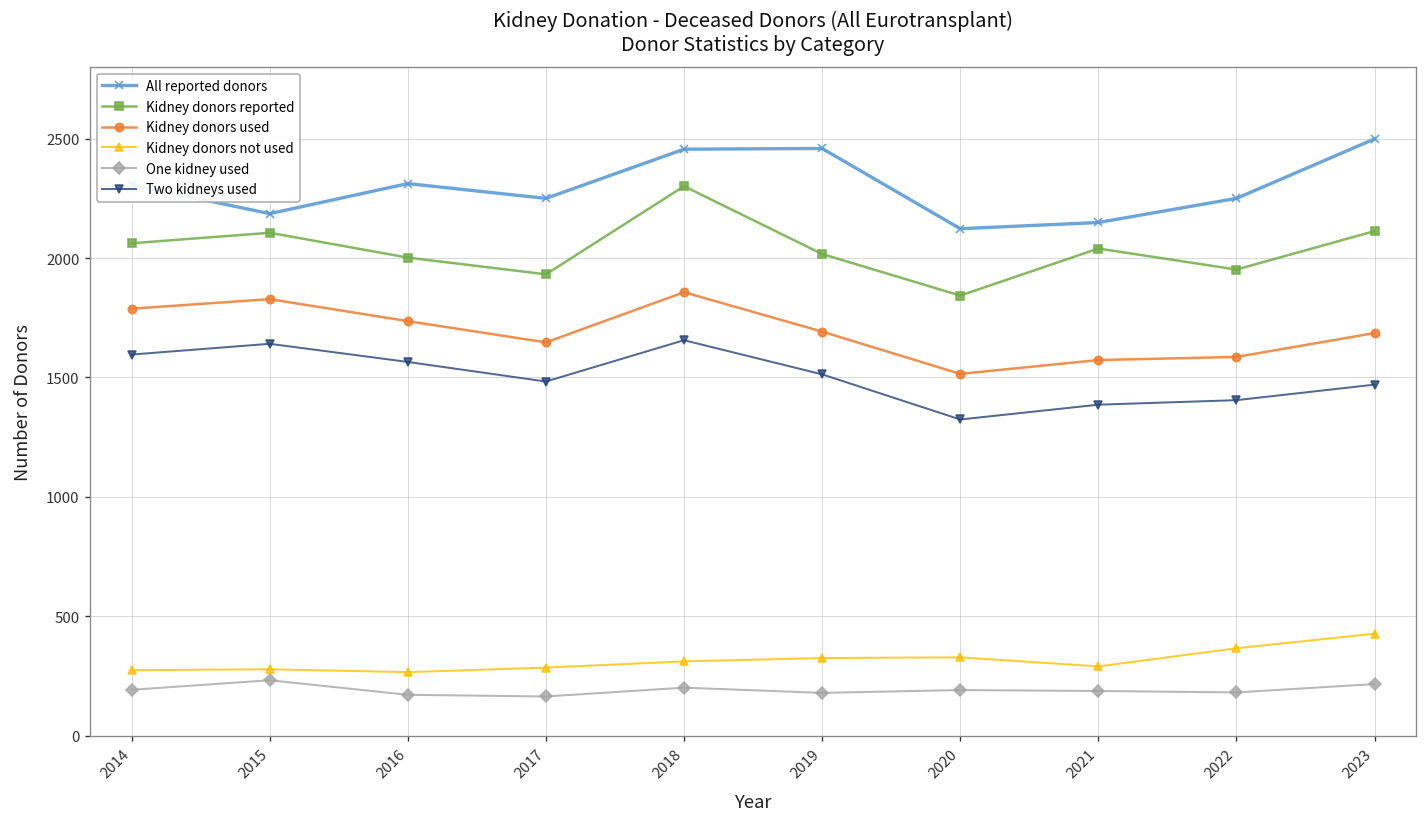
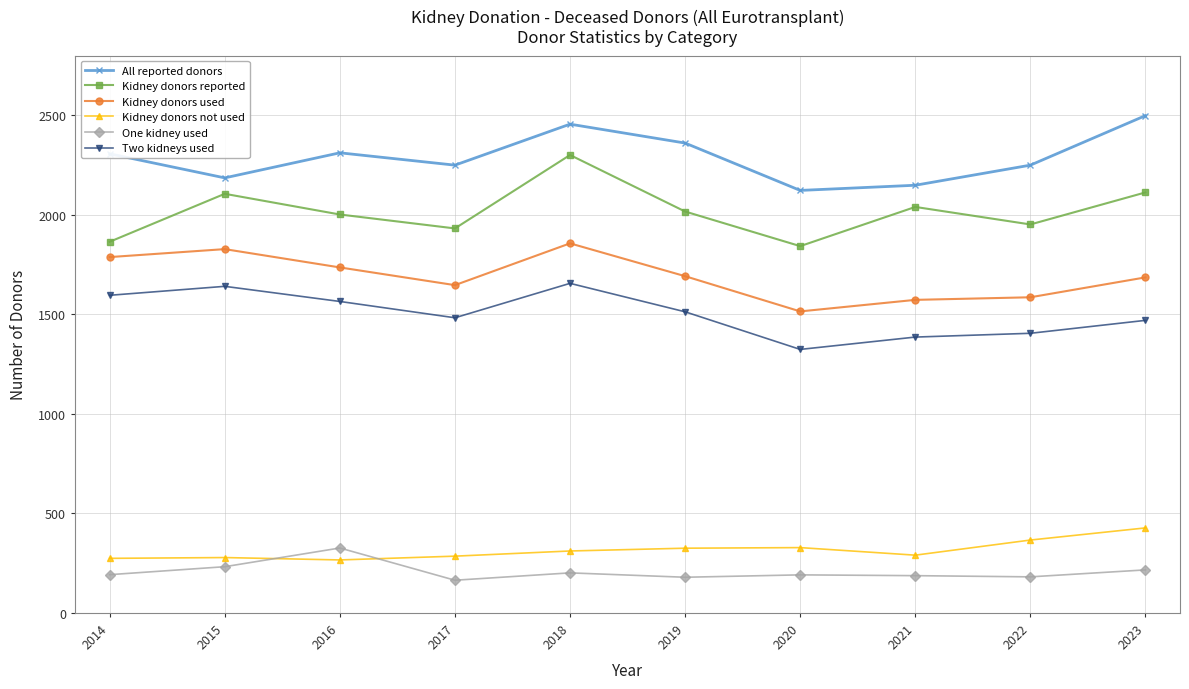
  {
    "All reported donors": {
      "2015": 2190,
      "2016": 2310,
      "2017": 2250,
      "2018": 2460,
-     "2019": 2460,
+     "2019": 2360,
      "2020": 2120,
      "2021": 2150,
      "2022": 2250,
      "2023": 2500
    },
    "Kidney donors reported": {
-     "2014": 2060,
+     "2014": 1870,
      "2015": 2110,
      "2016": 2000,
      "2017": 1930,
      "2018": 2300,
      "2019": 2020,
      "2020": 1840,
      "2021": 2040,
      "2022": 1950,
      "2023": 2110
    },
    "Kidney donors used": {
      "2014": 1790,
      "2015": 1830,
      "2016": 1740,
      "2017": 1650,
      "2018": 1860,
      "2019": 1690,
      "2020": 1520,
      "2021": 1570,
      "2022": 1590,
      "2023": 1690
    },
    "Kidney donors not used": {
      "2014": 270,
      "2015": 280,
      "2016": 270,
      "2017": 290,
      "2018": 310,
      "2019": 330,
      "2020": 330,
      "2021": 290,
      "2022": 370,
      "2023": 430
    },
    "One kidney used": {
      "2014": 190,
      "2015": 230,
-     "2016": 170,
+     "2016": 330,
      "2017": 160,
      "2018": 200,
      "2019": 180,
      "2020": 190,
      "2021": 190,
      "2022": 180,
      "2023": 220
    },
    "Two kidneys used": {
      "2014": 1600,
      "2015": 1640,
      "2016": 1570,
      "2017": 1480,
      "2018": 1660,
      "2019": 1510,
      "2020": 1320,
      "2021": 1390,
      "2022": 1410,
      "2023": 1470
    }
  }
